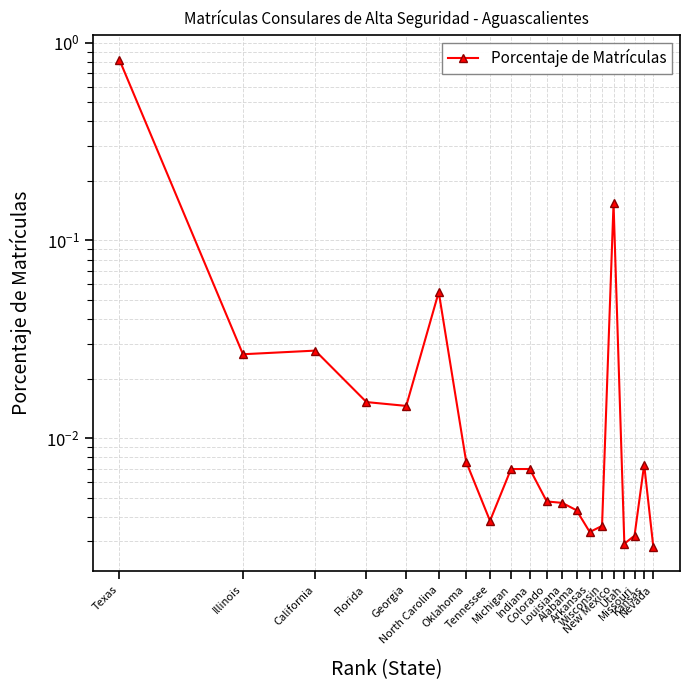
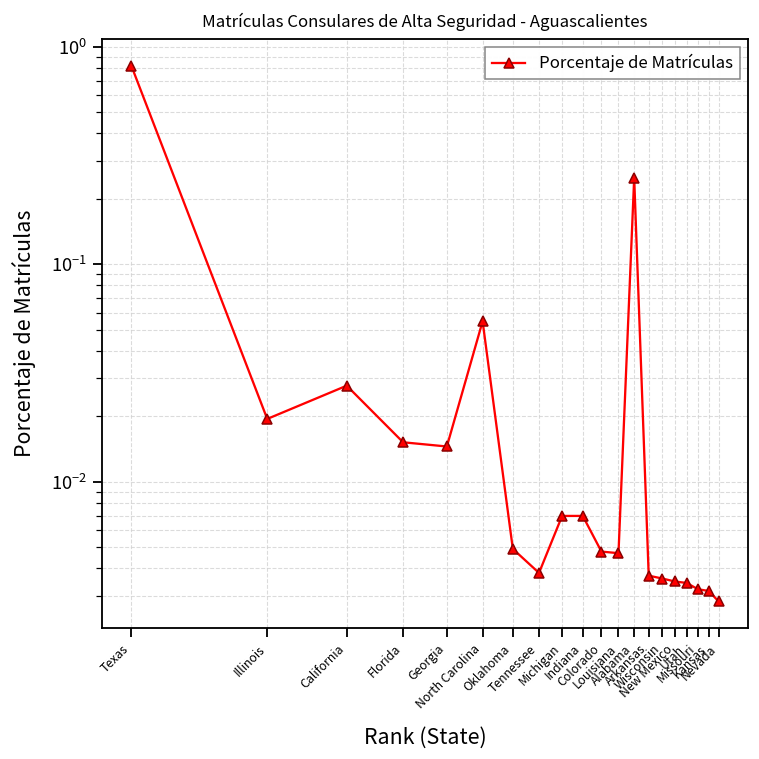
  {
    "Texas": 0.82,
-   "Illinois": 0.027,
+   "Illinois": 0.019,
    "California": 0.028,
    "Florida": 0.015,
    "Georgia": 0.015,
    "North Carolina": 0.055,
-   "Oklahoma": 0.0076,
+   "Oklahoma": 0.0049,
    "Tennessee": 0.0038,
    "Michigan": 0.0070,
    "Indiana": 0.0070,
    "Colorado": 0.0048,
    "Louisiana": 0.0047,
-   "Alabama": 0.0043,
-   "Arkansas": 0.0033,
+   "Alabama": 0.25,
+   "Arkansas": 0.0037,
    "Wisconsin": 0.0036,
-   "New Mexico": 0.15,
-   "Utah": 0.0029,
+   "New Mexico": 0.0035,
+   "Utah": 0.0034,
    "Missouri": 0.0032,
-   "Kansas": 0.0073,
+   "Kansas": 0.0032,
    "Nevada": 0.0028
  }
